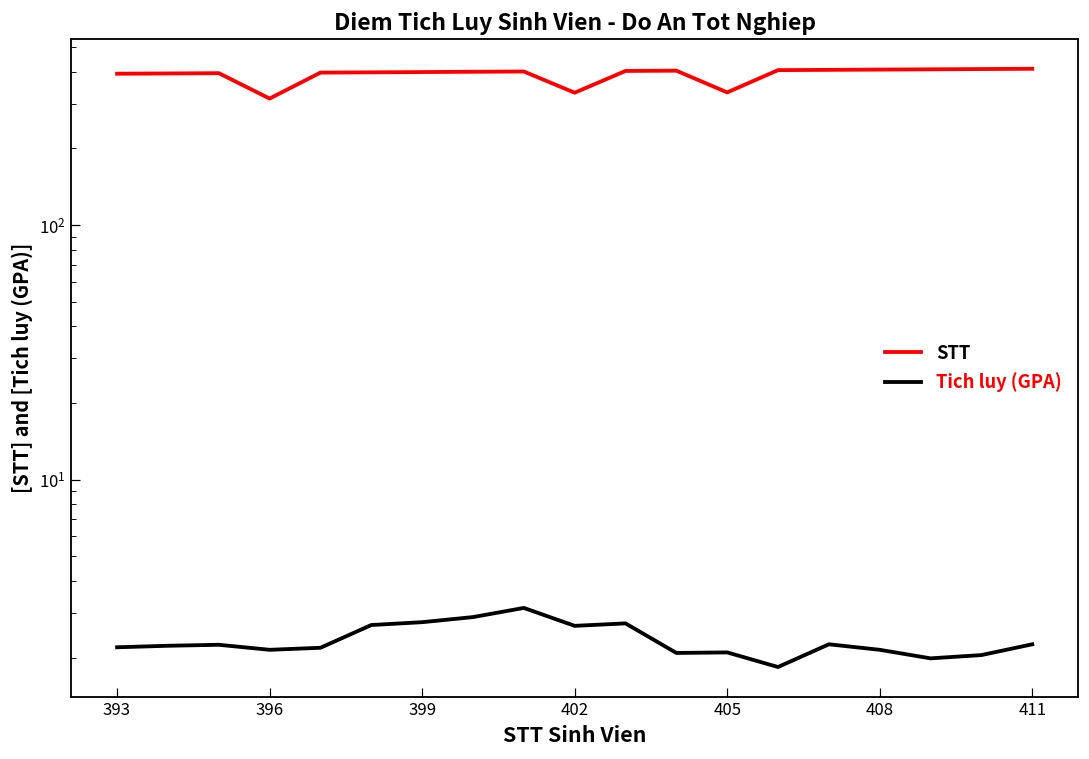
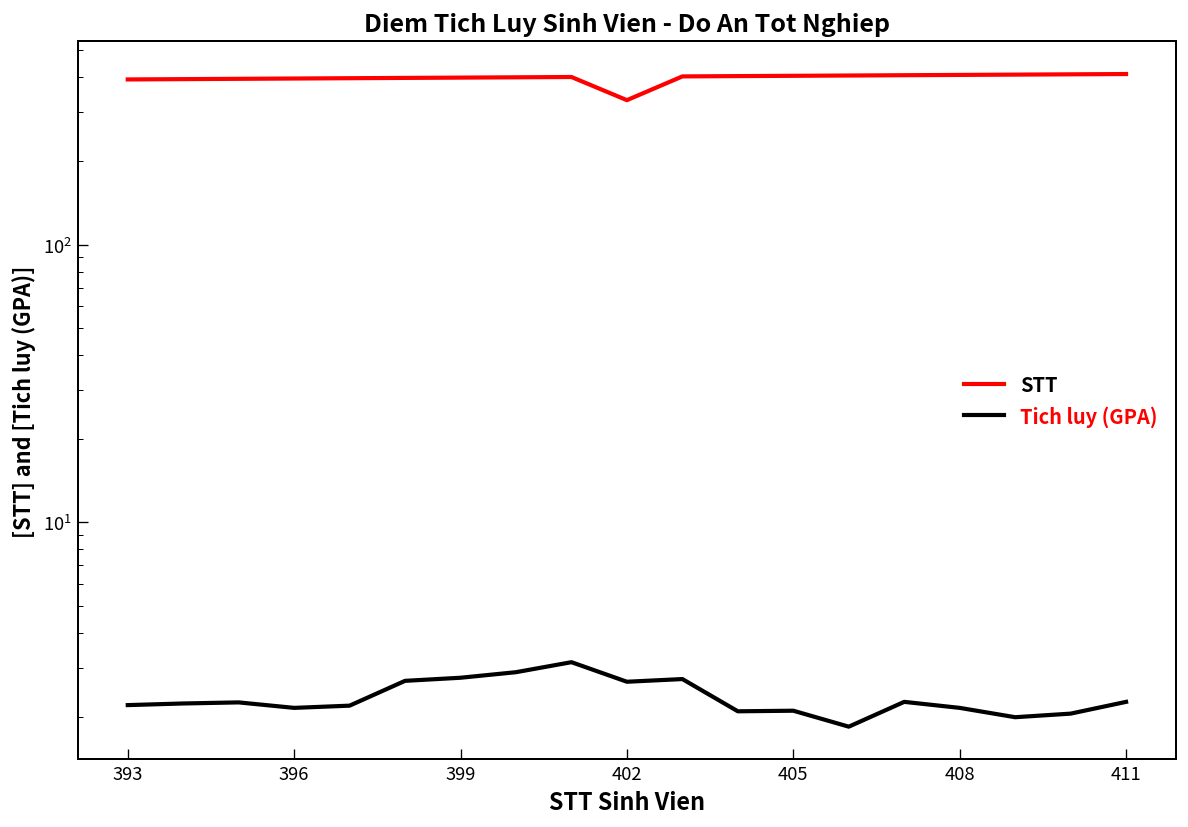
  {
    "STT": {
      "393": 390,
-     "396": 310,
+     "396": 400,
      "399": 400,
      "402": 330,
-     "405": 330,
+     "405": 410,
      "408": 410,
      "411": 410
    },
    "Tich luy (GPA)": {
      "393": 2.2,
      "396": 2.2,
      "399": 2.8,
      "402": 2.7,
      "405": 2.1,
      "408": 2.2,
      "411": 2.3
    }
  }
